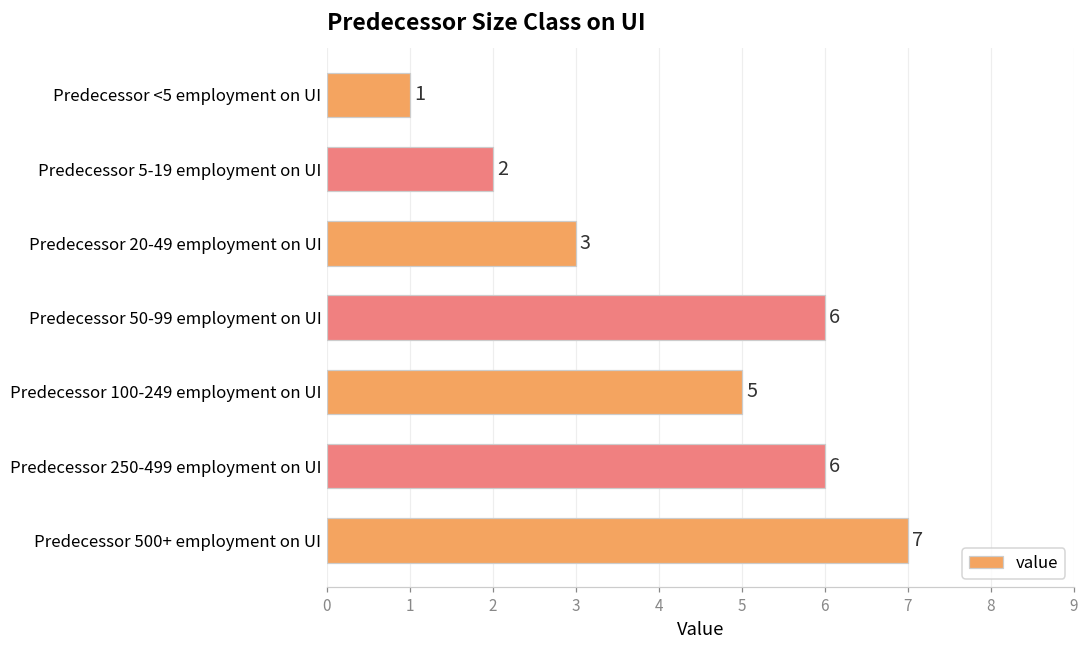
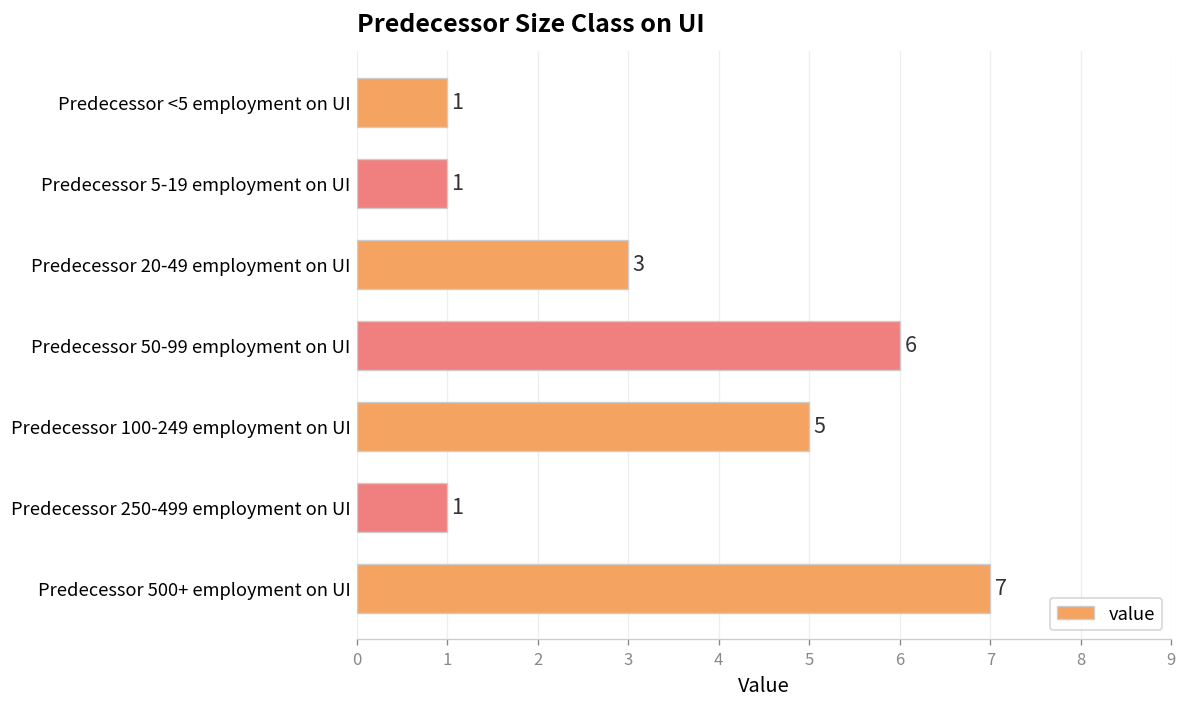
  {
    "Predecessor <5 employment on UI": 1,
-   "Predecessor 5-19 employment on UI": 2,
+   "Predecessor 5-19 employment on UI": 1,
    "Predecessor 20-49 employment on UI": 3,
    "Predecessor 50-99 employment on UI": 6,
    "Predecessor 100-249 employment on UI": 5,
-   "Predecessor 250-499 employment on UI": 6,
+   "Predecessor 250-499 employment on UI": 1,
    "Predecessor 500+ employment on UI": 7
  }
